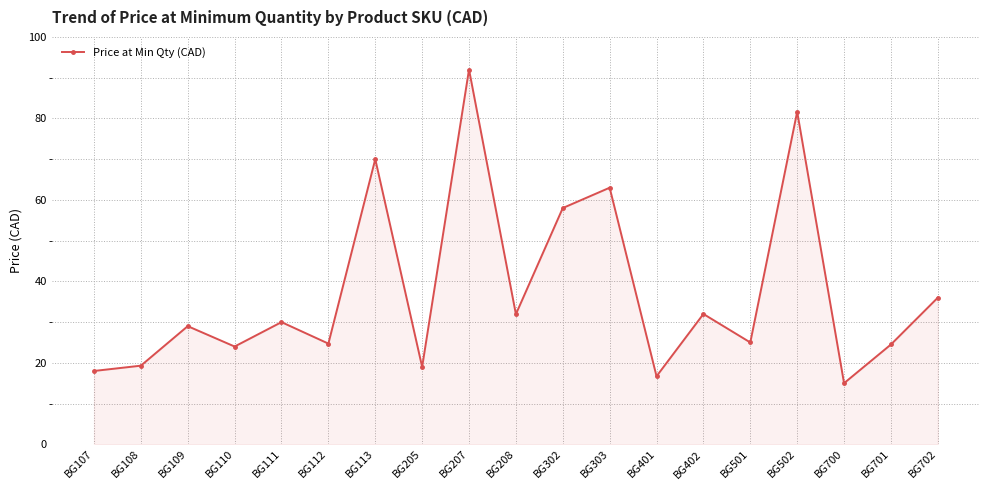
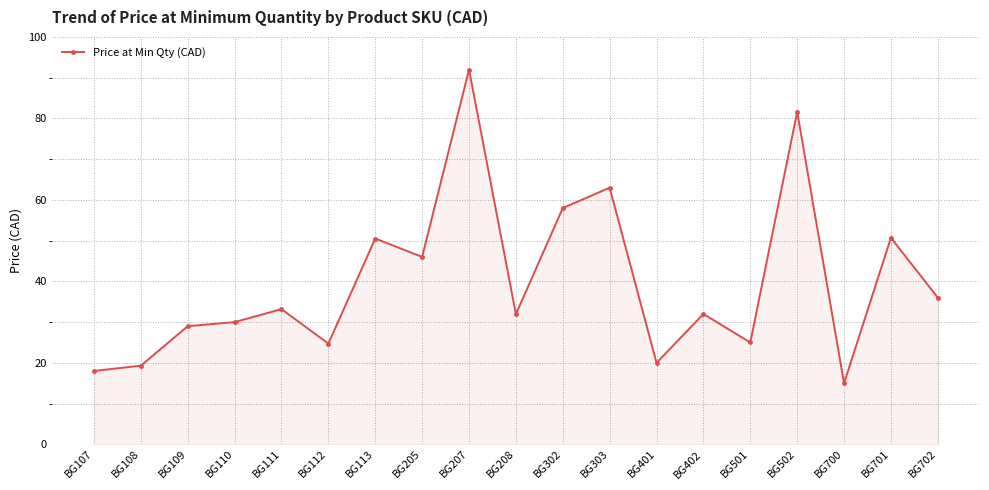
  {
    "BG107": 18,
    "BG108": 19,
    "BG109": 29,
-   "BG110": 24,
-   "BG111": 30,
+   "BG110": 30,
+   "BG111": 33,
    "BG112": 25,
-   "BG113": 70,
-   "BG205": 19,
+   "BG113": 51,
+   "BG205": 46,
    "BG207": 92,
    "BG208": 32,
    "BG302": 58,
    "BG303": 63,
-   "BG401": 17,
+   "BG401": 20,
    "BG402": 32,
    "BG501": 25,
    "BG502": 82,
    "BG700": 15,
-   "BG701": 25,
+   "BG701": 51,
    "BG702": 36
  }
